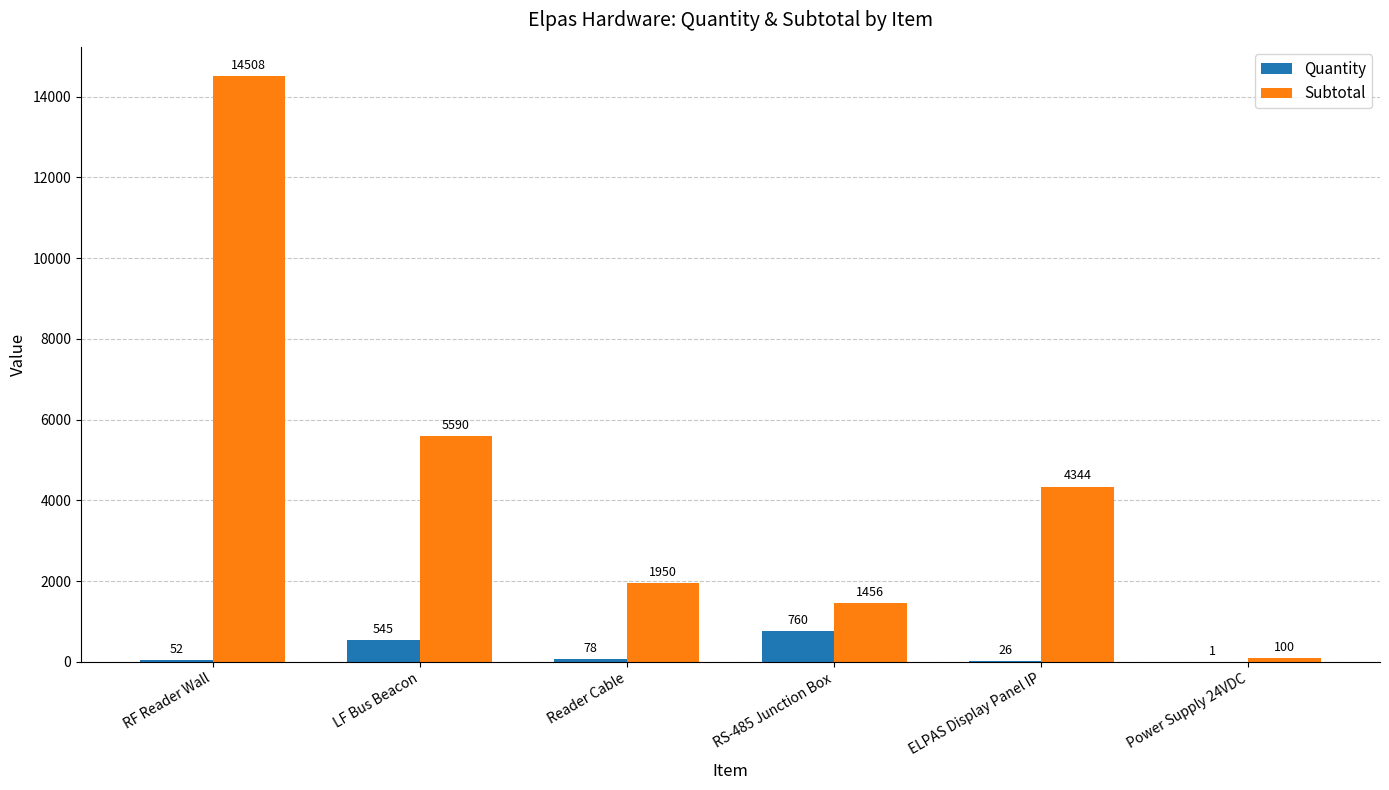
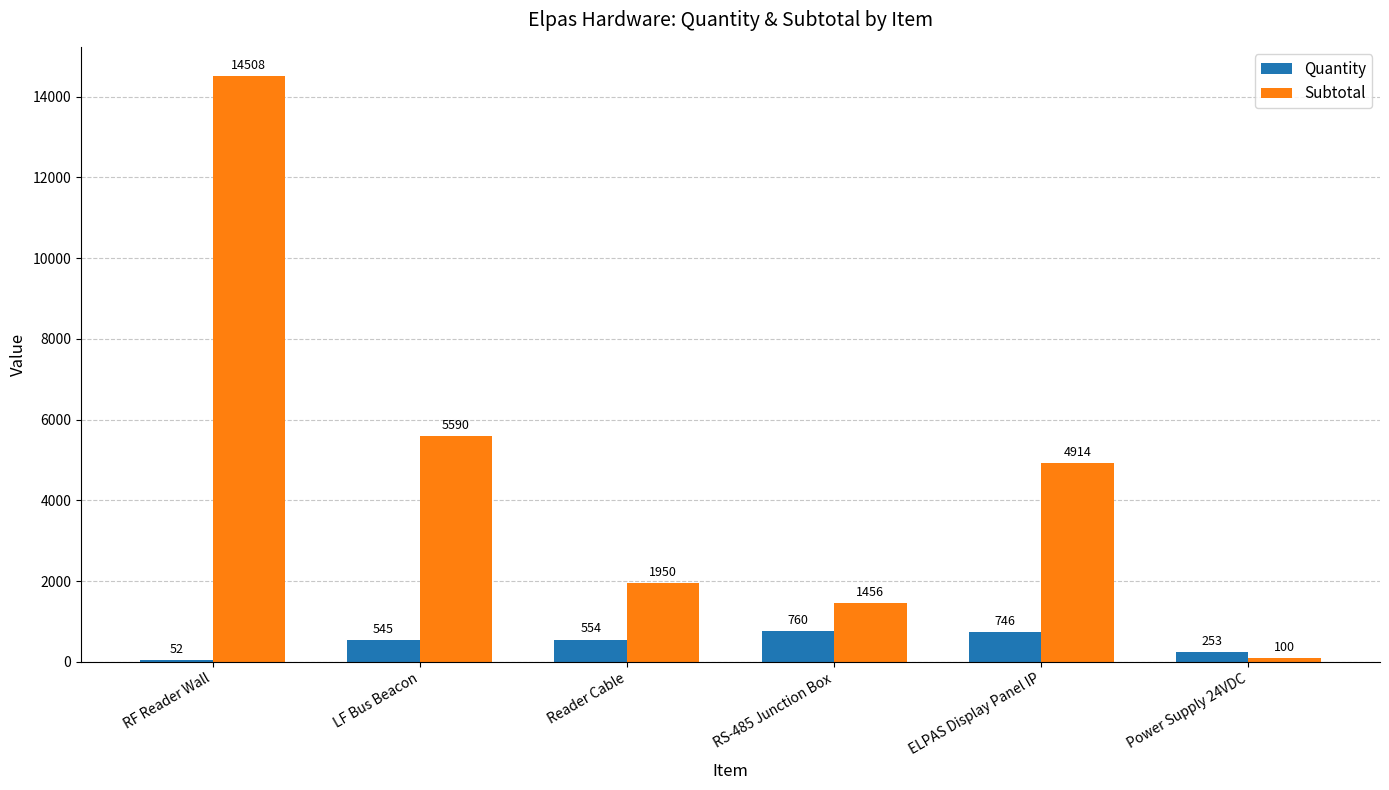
  {
    "Quantity": {
      "RF Reader Wall": 52,
      "LF Bus Beacon": 545,
-     "Reader Cable": 78,
+     "Reader Cable": 554,
      "RS-485 Junction Box": 760,
-     "ELPAS Display Panel IP": 26,
-     "Power Supply 24VDC": 1
+     "ELPAS Display Panel IP": 746,
+     "Power Supply 24VDC": 253
    },
    "Subtotal": {
      "RF Reader Wall": 14508,
      "LF Bus Beacon": 5590,
      "Reader Cable": 1950,
      "RS-485 Junction Box": 1456,
-     "ELPAS Display Panel IP": 4344,
+     "ELPAS Display Panel IP": 4914,
      "Power Supply 24VDC": 100
    }
  }
